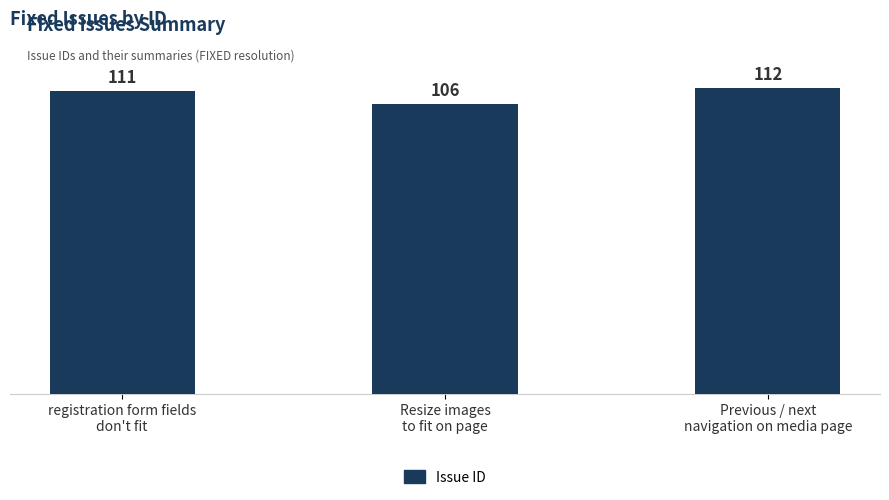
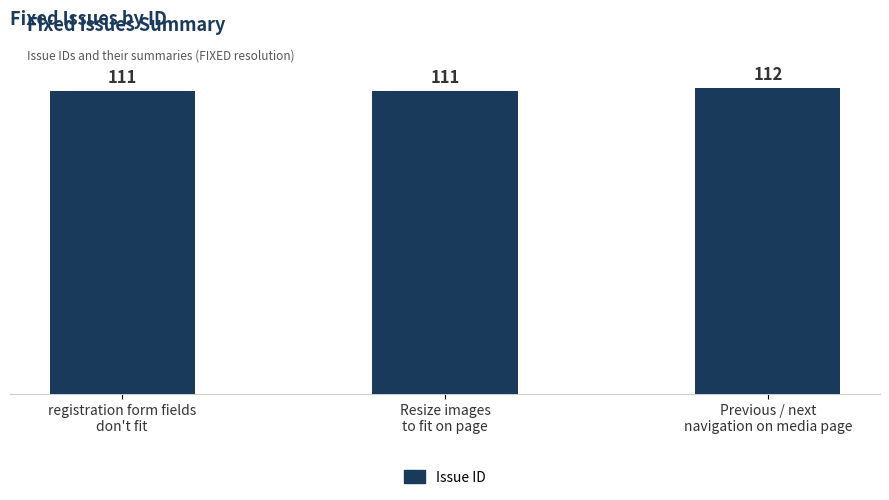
  {
    "registration form fields don't fit": 111,
-   "Resize images to fit on page": 106,
+   "Resize images to fit on page": 111,
    "Previous / next navigation on media page": 112
  }
